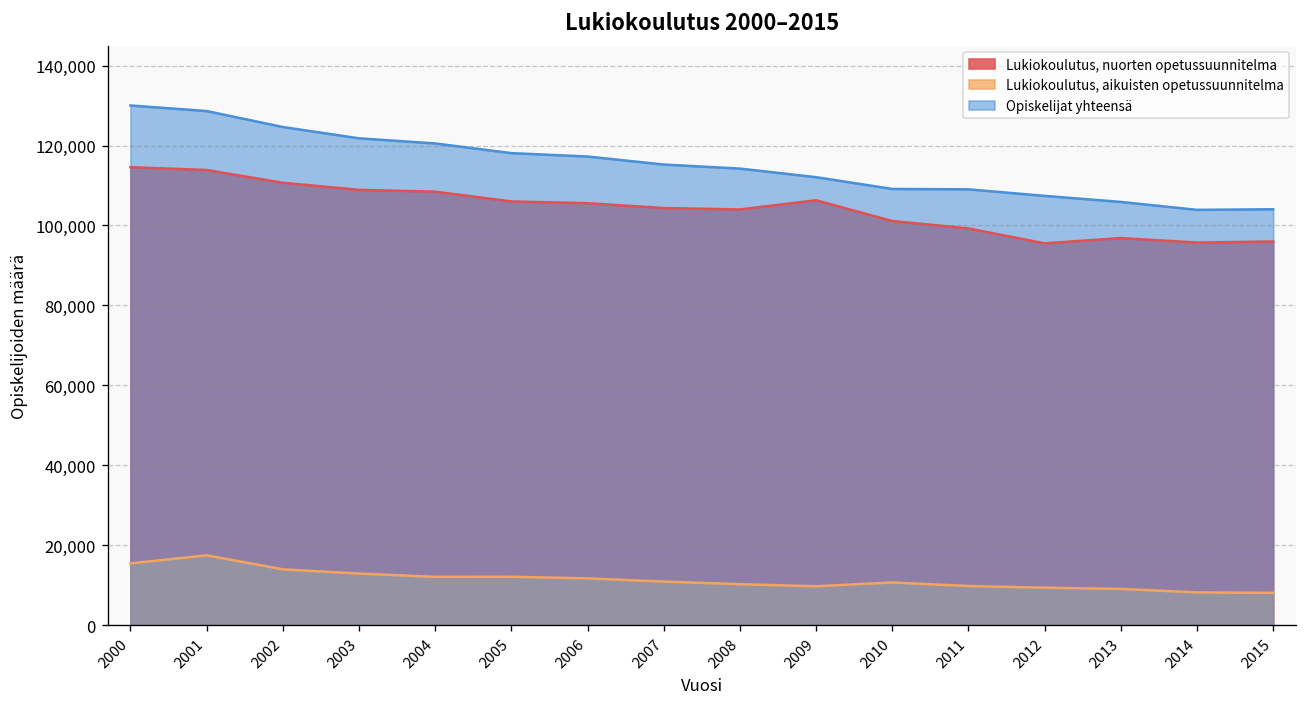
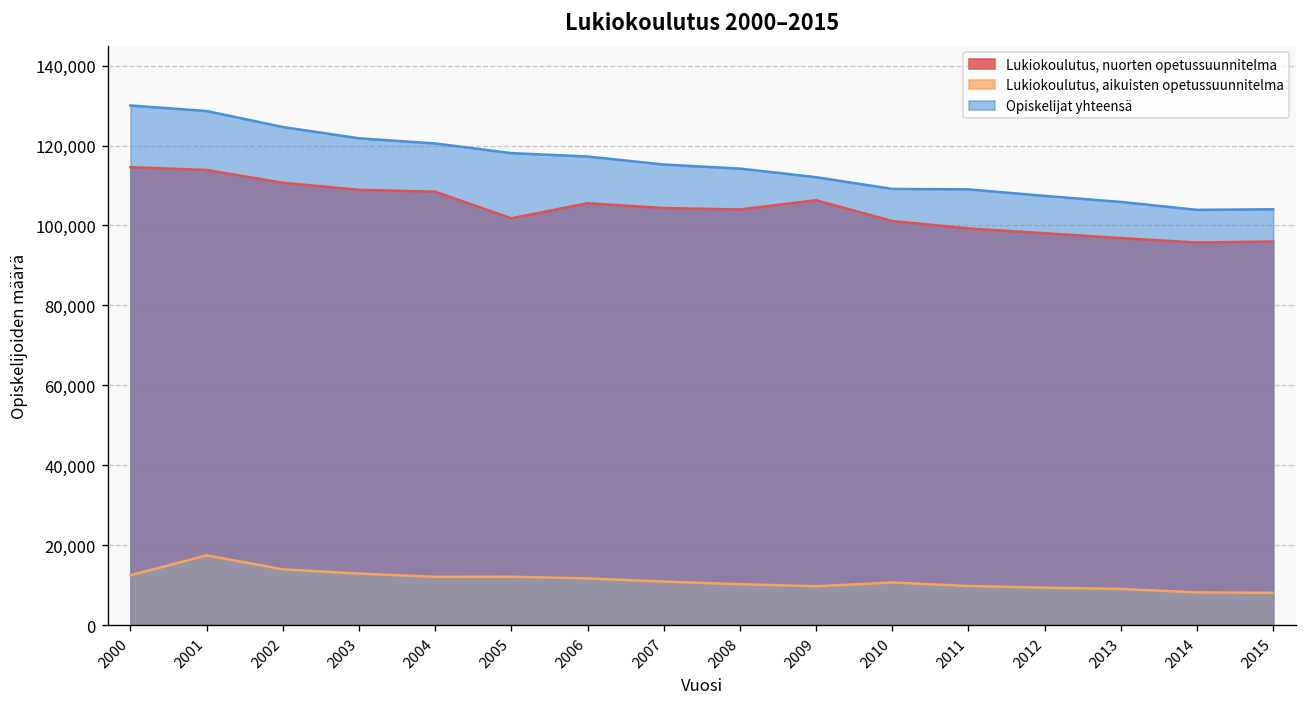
  {
    "Lukiokoulutus, nuorten opetussuunnitelma": {
      "2000": "115,000",
      "2001": "114,000",
      "2002": "111,000",
      "2003": "109,000",
      "2004": "108,000",
-     "2005": "106,000",
+     "2005": "102,000",
      "2006": "106,000",
      "2007": "104,000",
      "2008": "104,000",
      "2009": "106,000",
      "2010": "101,000",
      "2011": "99,000",
-     "2012": "96,000",
+     "2012": "98,000",
      "2013": "97,000",
      "2014": "96,000",
      "2015": "96,000"
    },
    "Lukiokoulutus, aikuisten opetussuunnitelma": {
-     "2000": "15,000",
+     "2000": "12,000",
      "2001": "17,000",
      "2002": "14,000",
      "2003": "13,000",
      "2004": "12,000",
      "2005": "12,000",
      "2006": "12,000",
      "2007": "11,000",
      "2008": "10,000",
      "2009": "10,000",
      "2010": "11,000",
      "2011": "10,000",
      "2012": "9,000",
      "2013": "9,000",
      "2014": "8,000",
      "2015": "8,000"
    },
    "Opiskelijat yhteensä": {
      "2000": "130,000",
      "2001": "129,000",
      "2002": "125,000",
      "2003": "122,000",
      "2004": "121,000",
      "2005": "118,000",
      "2006": "117,000",
      "2007": "115,000",
      "2008": "114,000",
      "2009": "112,000",
      "2010": "109,000",
      "2011": "109,000",
      "2012": "107,000",
      "2013": "106,000",
      "2014": "104,000",
      "2015": "104,000"
    }
  }
